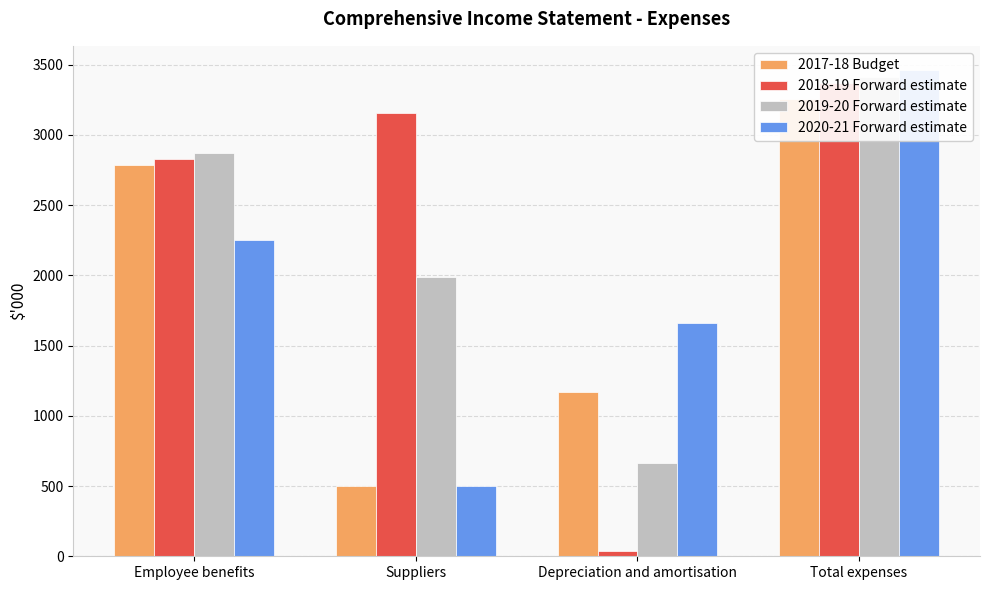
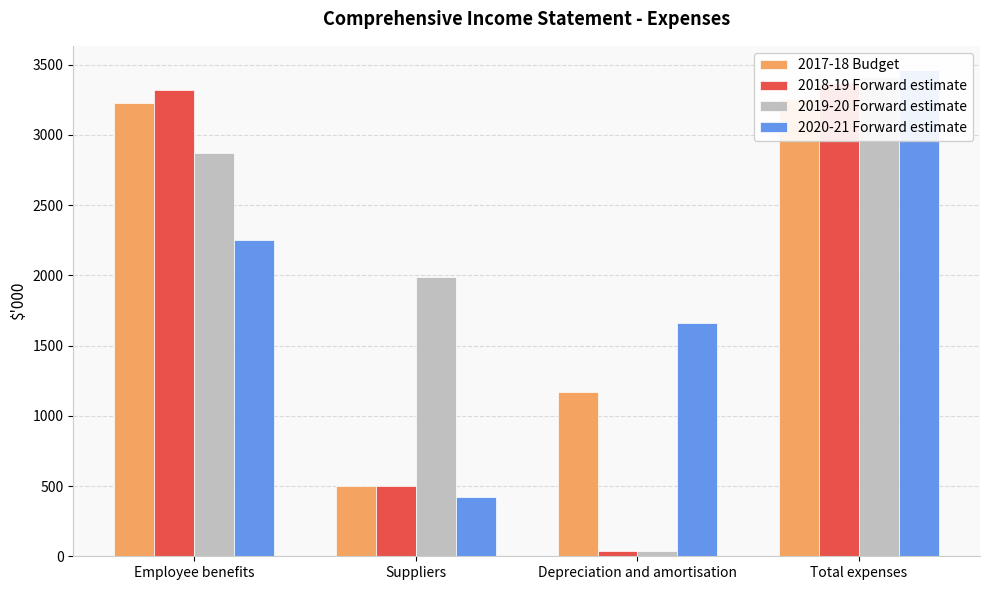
  {
    "2017-18 Budget": {
-     "Employee benefits": 2780,
+     "Employee benefits": 3230,
      "Suppliers": 500,
      "Depreciation and amortisation": 1170
    },
    "2018-19 Forward estimate": {
-     "Employee benefits": 2830,
-     "Suppliers": 3160,
+     "Employee benefits": 3320,
+     "Suppliers": 500,
      "Depreciation and amortisation": 40
    },
    "2019-20 Forward estimate": {
      "Employee benefits": 2870,
      "Suppliers": 1990,
-     "Depreciation and amortisation": 670
+     "Depreciation and amortisation": 40
    },
    "2020-21 Forward estimate": {
      "Employee benefits": 2250,
-     "Suppliers": 500,
+     "Suppliers": 430,
      "Depreciation and amortisation": 1660
    }
  }
